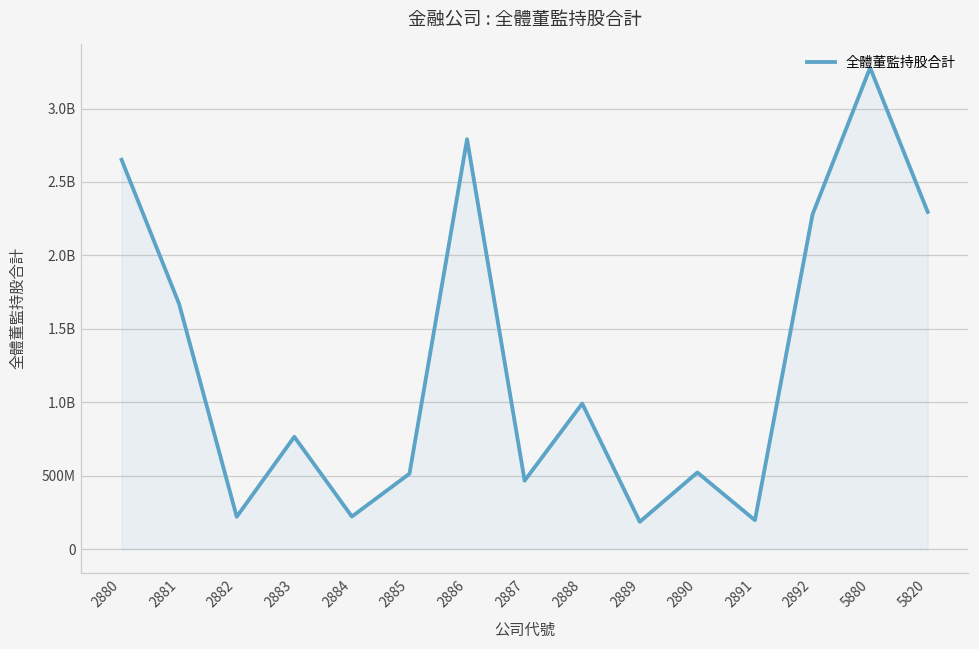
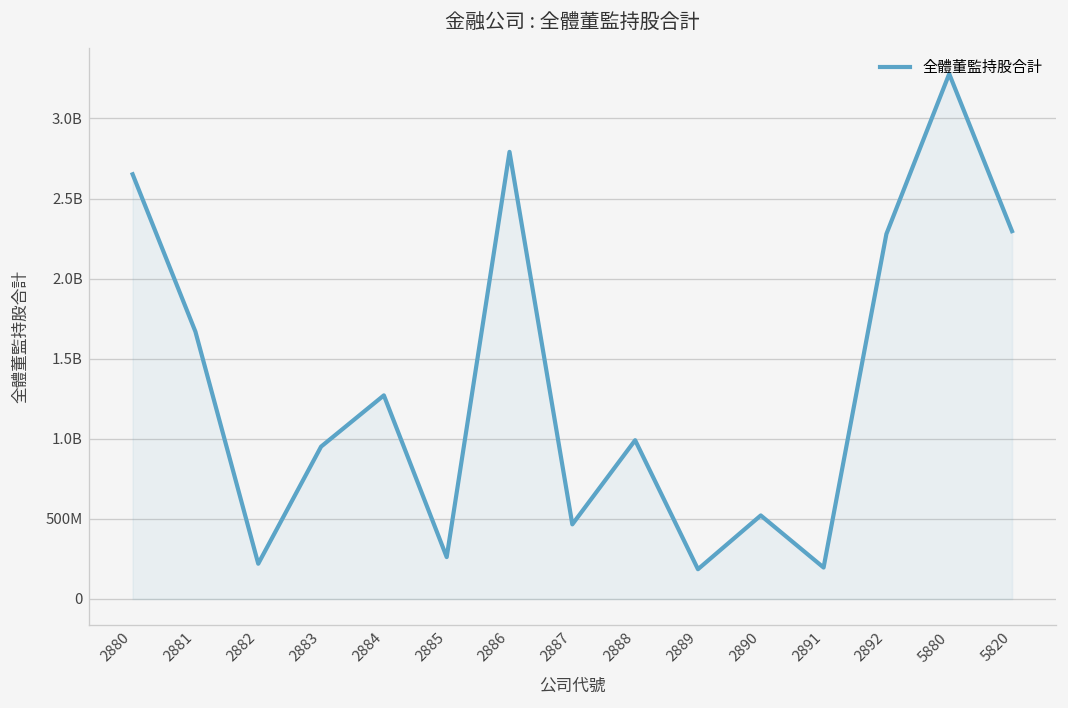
  {
    "2880": 2650000000,
    "2881": 1670000000,
    "2882": 220000000,
-   "2883": 760000000,
-   "2884": 220000000,
-   "2885": 510000000,
+   "2883": 950000000,
+   "2884": 1270000000,
+   "2885": 260000000,
    "2886": 2790000000,
    "2887": 470000000,
    "2888": 990000000,
    "2889": 190000000,
    "2890": 520000000,
    "2891": 200000000,
    "2892": 2280000000,
    "5880": 3280000000,
    "5820": 2300000000
  }
